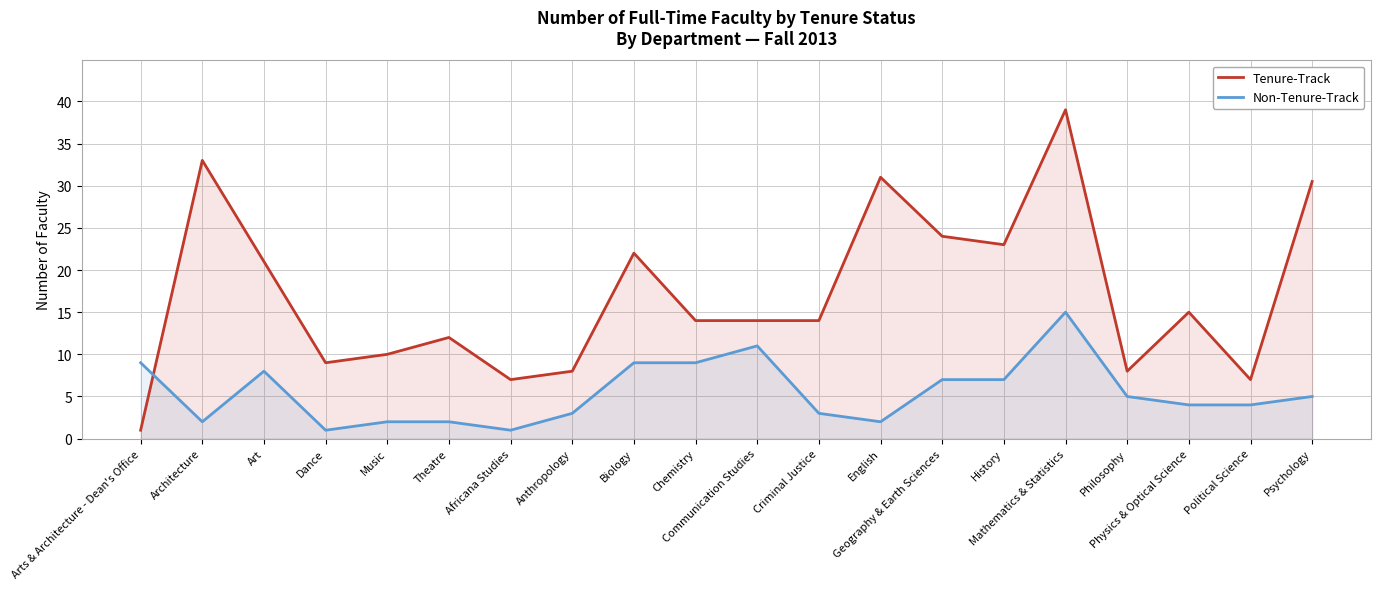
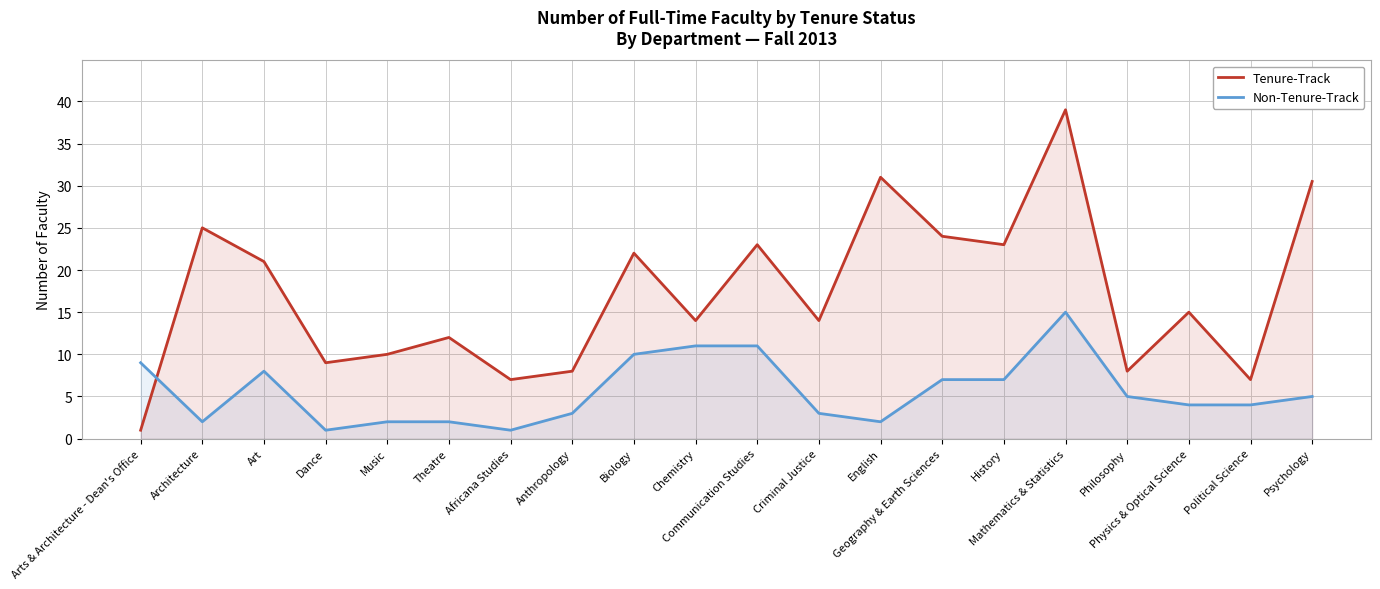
  {
    "Tenure-Track": {
      "Arts & Architecture - Dean's Office": 1,
-     "Architecture": 33,
+     "Architecture": 25,
      "Art": 21,
      "Dance": 9,
      "Music": 10,
      "Theatre": 12,
      "Africana Studies": 7,
      "Anthropology": 8,
      "Biology": 22,
      "Chemistry": 14,
-     "Communication Studies": 14,
+     "Communication Studies": 23,
      "Criminal Justice": 14,
      "English": 31,
      "Geography & Earth Sciences": 24,
      "History": 23,
      "Mathematics & Statistics": 39,
      "Philosophy": 8,
      "Physics & Optical Science": 15,
      "Political Science": 7,
      "Psychology": 31
    },
    "Non-Tenure-Track": {
      "Arts & Architecture - Dean's Office": 9,
      "Architecture": 2,
      "Art": 8,
      "Dance": 1,
      "Music": 2,
      "Theatre": 2,
      "Africana Studies": 1,
      "Anthropology": 3,
-     "Biology": 9,
-     "Chemistry": 9,
+     "Biology": 10,
+     "Chemistry": 11,
      "Communication Studies": 11,
      "Criminal Justice": 3,
      "English": 2,
      "Geography & Earth Sciences": 7,
      "History": 7,
      "Mathematics & Statistics": 15,
      "Philosophy": 5,
      "Physics & Optical Science": 4,
      "Political Science": 4,
      "Psychology": 5
    }
  }
